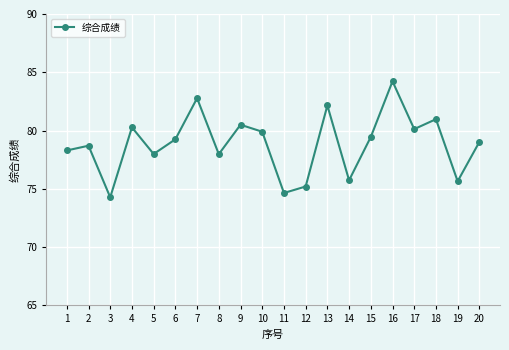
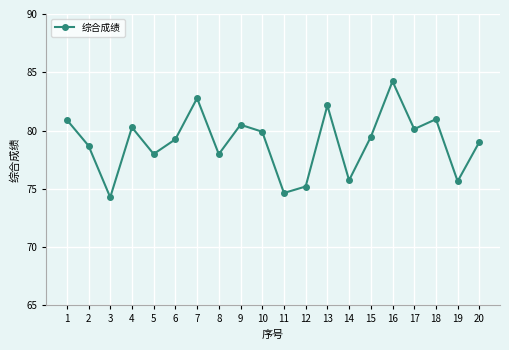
  {
-   "1": 78.3,
+   "1": 80.9,
    "2": 78.7,
    "3": 74.3,
    "4": 80.3,
    "5": 78.0,
    "6": 79.3,
    "7": 82.8,
    "8": 78.0,
    "9": 80.5,
    "10": 79.9,
    "11": 74.6,
    "12": 75.2,
    "13": 82.2,
    "14": 75.7,
    "15": 79.5,
    "16": 84.2,
    "17": 80.1,
    "18": 81.0,
    "19": 75.7,
    "20": 79.0
  }
